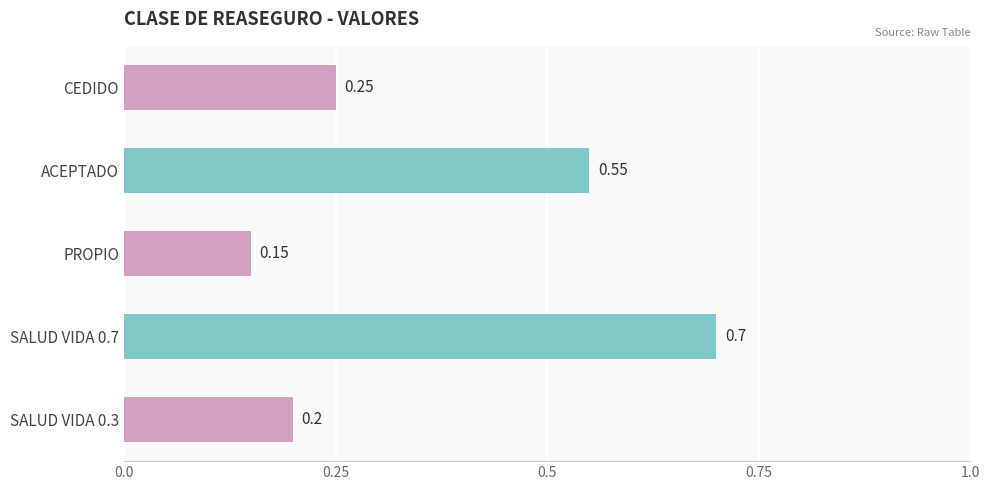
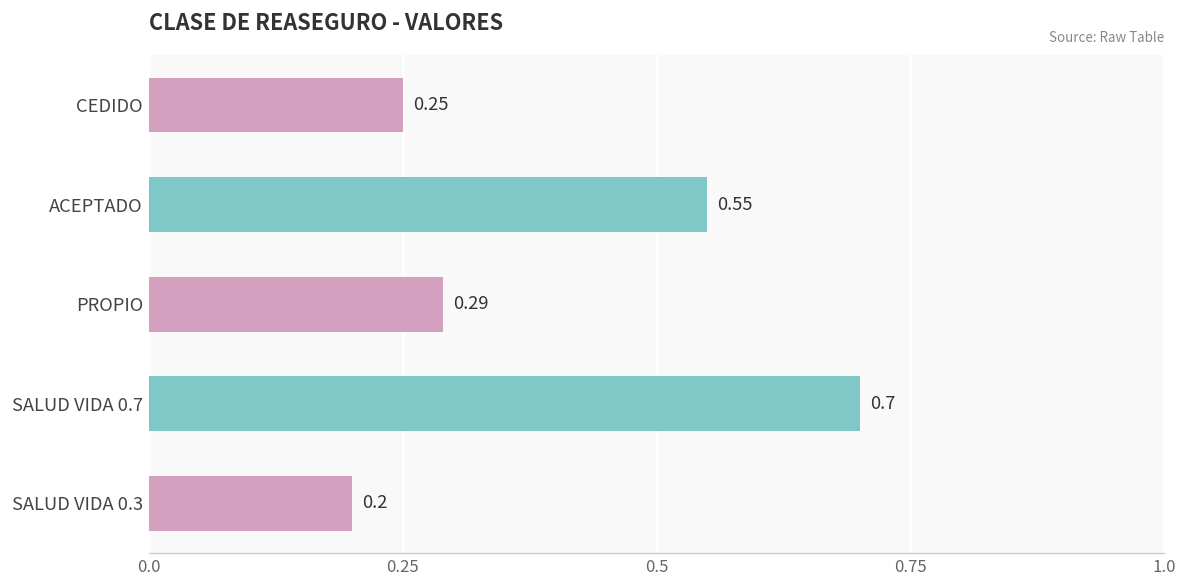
  {
    "CEDIDO": 0.25,
    "ACEPTADO": 0.55,
-   "PROPIO": 0.15,
+   "PROPIO": 0.29,
    "SALUD VIDA 0.7": 0.7,
    "SALUD VIDA 0.3": 0.2
  }
